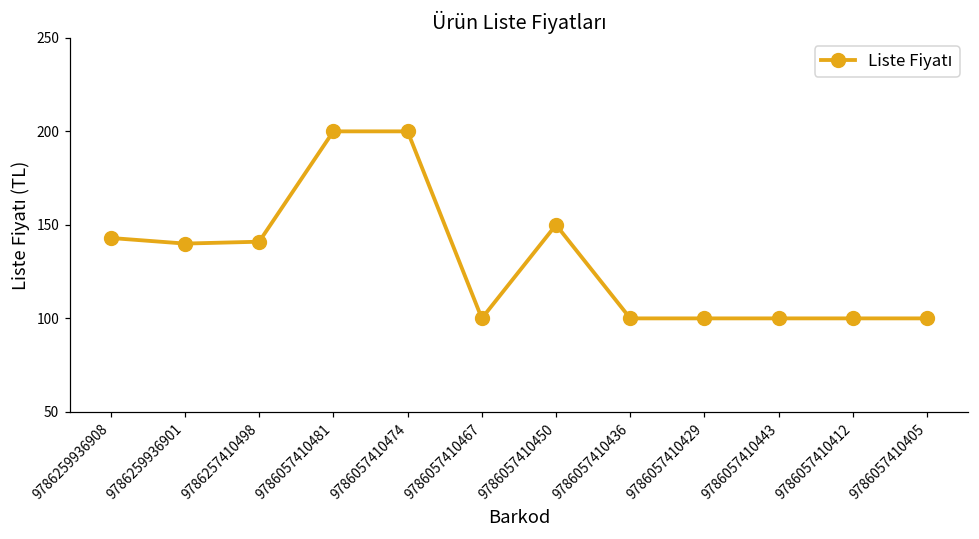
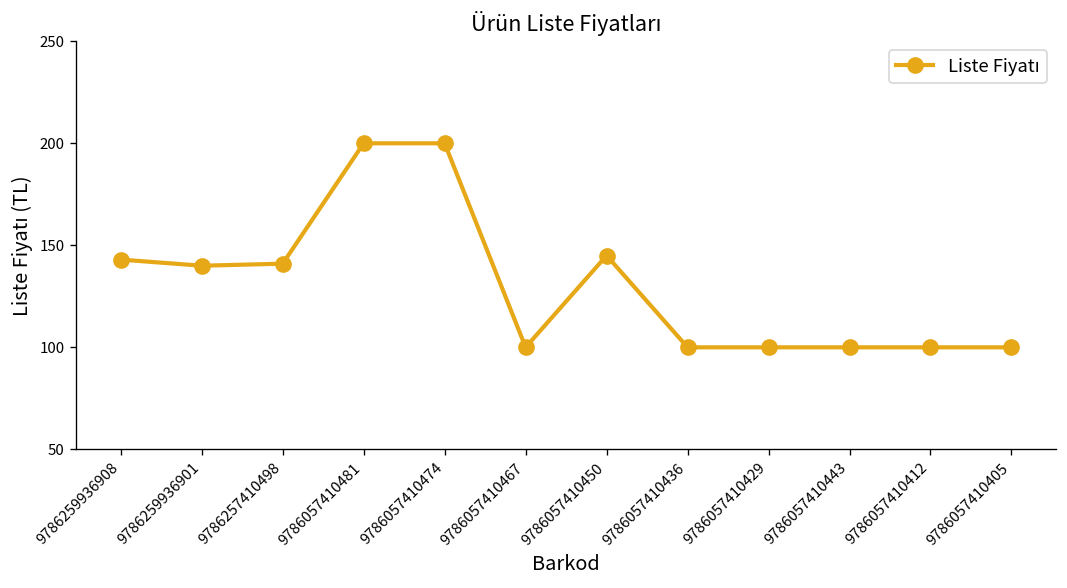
  {
    "9786259936908": 143,
    "9786259936901": 140,
    "9786257410498": 141,
    "9786057410481": 200,
    "9786057410474": 200,
    "9786057410467": 100,
-   "9786057410450": 150,
+   "9786057410450": 145,
    "9786057410436": 100,
    "9786057410429": 100,
    "9786057410443": 100,
    "9786057410412": 100,
    "9786057410405": 100
  }
